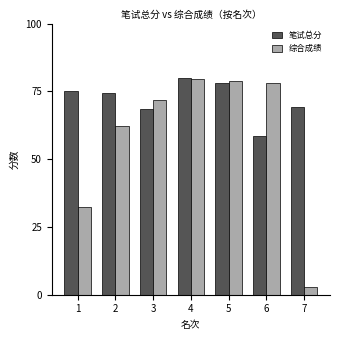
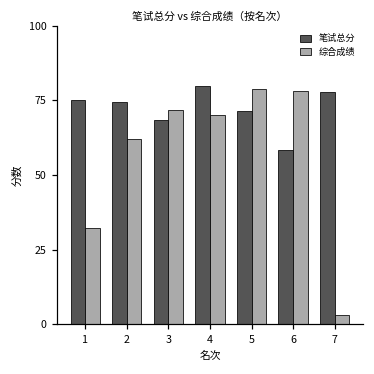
  {
    "笔试总分": {
      "1": 75,
      "2": 75,
      "3": 69,
      "4": 80,
-     "5": 78,
+     "5": 72,
      "6": 59,
-     "7": 69
+     "7": 78
    },
    "综合成绩": {
      "1": 32,
      "2": 62,
      "3": 72,
-     "4": 80,
+     "4": 70,
      "5": 79,
      "6": 78,
      "7": 3
    }
  }
